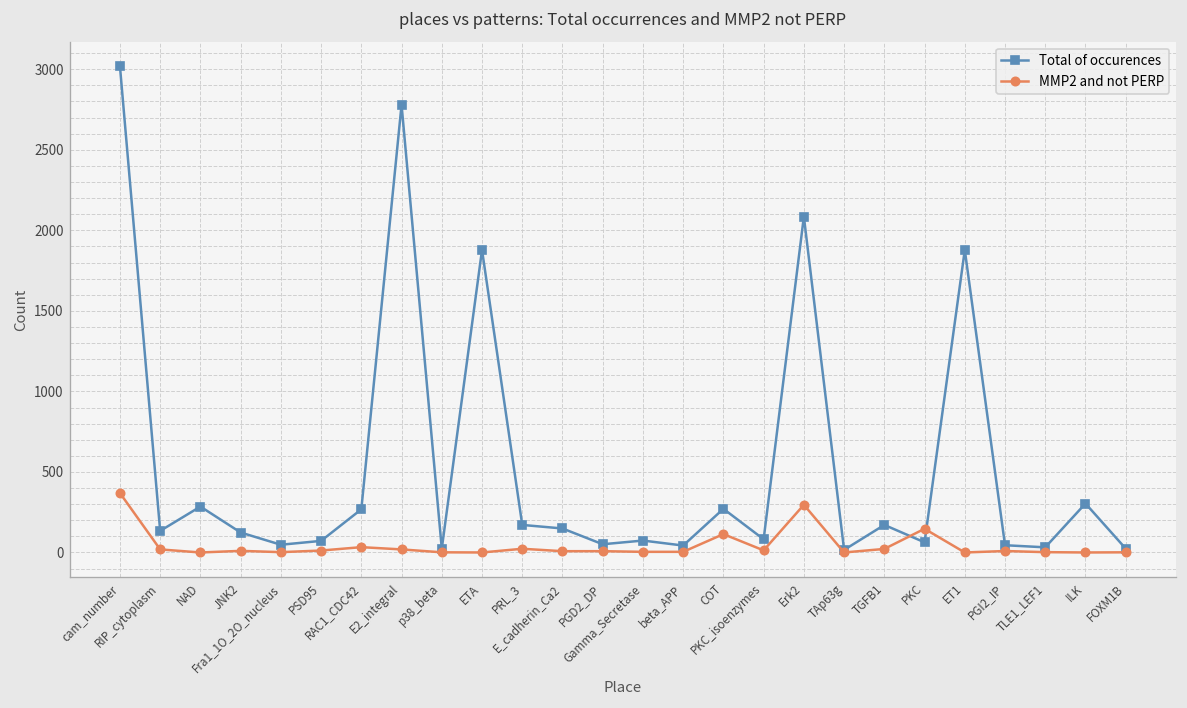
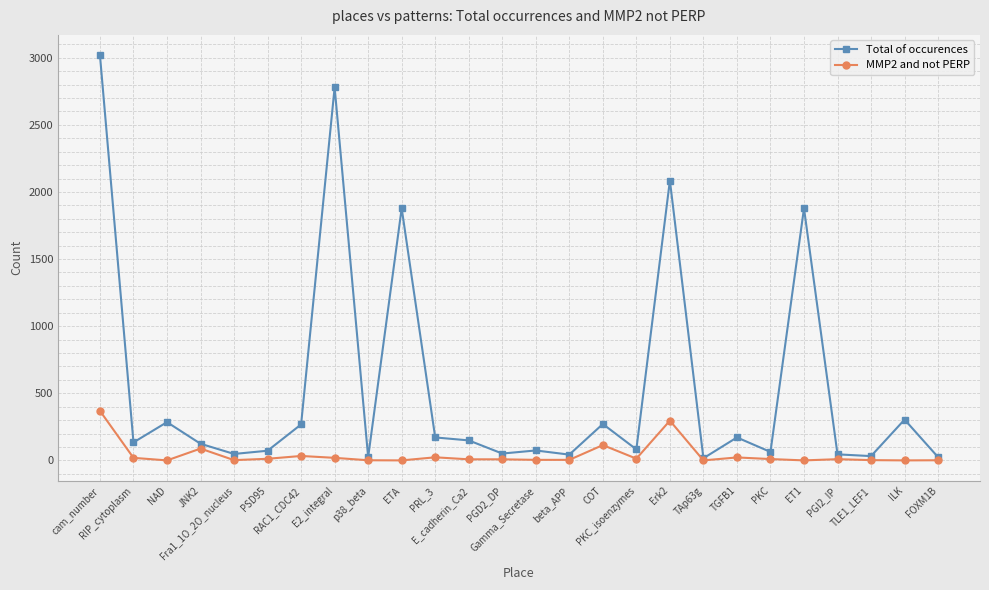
  {
    "Total of occurences": {
      "cam_number": 3020,
      "RIP_cytoplasm": 130,
      "NAD": 290,
      "JNK2": 120,
      "Fra1_1O_2O_nucleus": 50,
      "PSD95": 70,
      "RAC1_CDC42": 270,
      "E2_integral": 2780,
      "p38_beta": 20,
      "ETA": 1880,
      "PRL_3": 170,
      "E_cadherin_Ca2": 150,
      "PGD2_DP": 50,
      "Gamma_Secretase": 70,
      "beta_APP": 40,
      "COT": 270,
      "PKC_isoenzymes": 80,
      "Erk2": 2090,
      "TGFB1": 170,
      "PKC": 60,
      "ET1": 1880,
      "PGI2_IP": 50,
      "TLE1_LEF1": 30,
      "ILK": 300,
      "FOXM1B": 20
    },
    "MMP2 and not PERP": {
      "cam_number": 370,
      "RIP_cytoplasm": 20,
      "NAD": 0,
-     "JNK2": 10,
+     "JNK2": 90,
      "Fra1_1O_2O_nucleus": 0,
      "PSD95": 10,
      "RAC1_CDC42": 30,
      "E2_integral": 20,
      "p38_beta": 0,
      "ETA": 0,
      "PRL_3": 20,
      "E_cadherin_Ca2": 10,
      "PGD2_DP": 10,
      "Gamma_Secretase": 0,
      "beta_APP": 0,
      "COT": 110,
      "PKC_isoenzymes": 10,
      "Erk2": 300,
      "TGFB1": 20,
-     "PKC": 150,
+     "PKC": 10,
      "ET1": 0,
      "PGI2_IP": 10,
      "TLE1_LEF1": 0,
      "ILK": 0,
      "FOXM1B": 0
    }
  }
